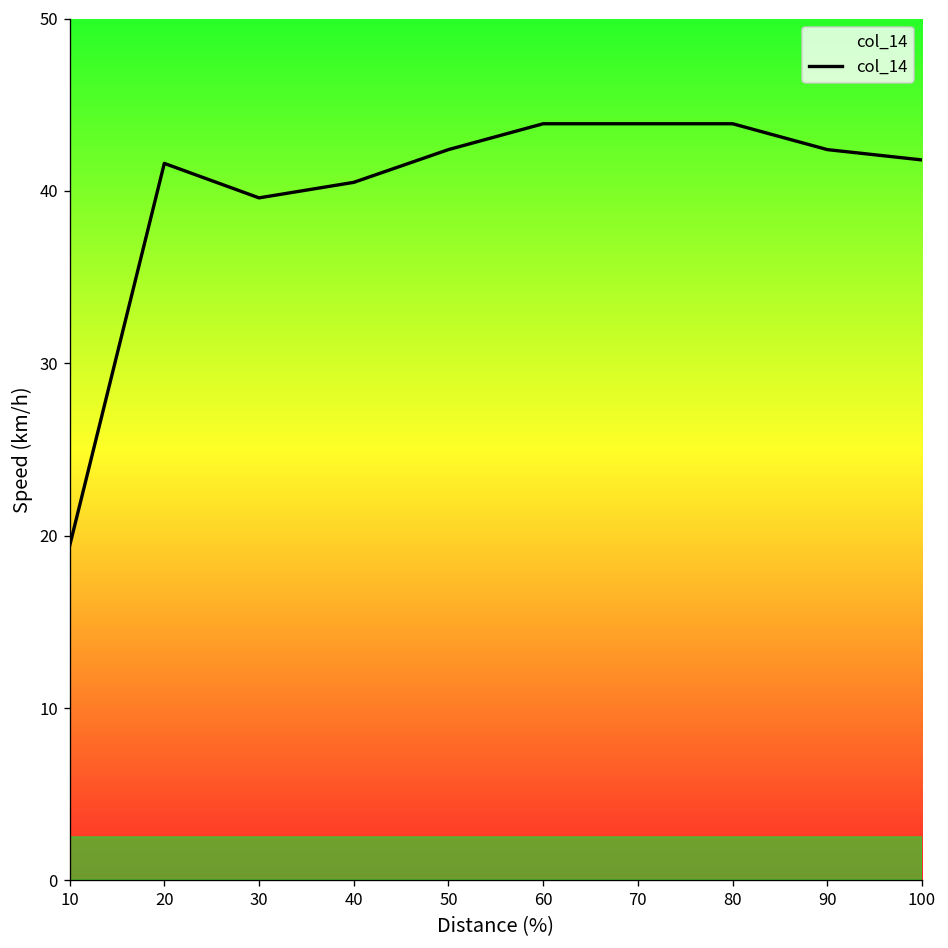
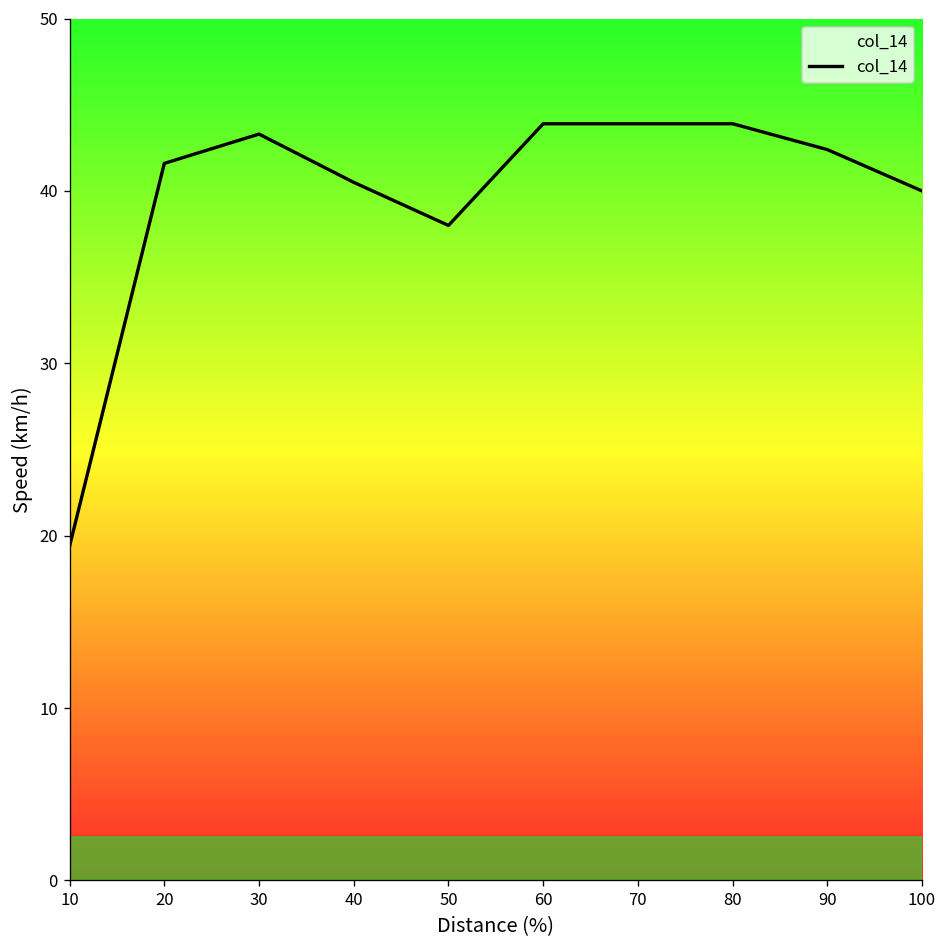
  {
    "10": 19.4,
    "20": 41.6,
-   "30": 39.6,
+   "30": 43.3,
    "40": 40.5,
-   "50": 42.4,
+   "50": 38.0,
    "60": 43.9,
    "70": 43.9,
    "80": 43.9,
    "90": 42.4,
-   "100": 41.8
+   "100": 40.0
  }
